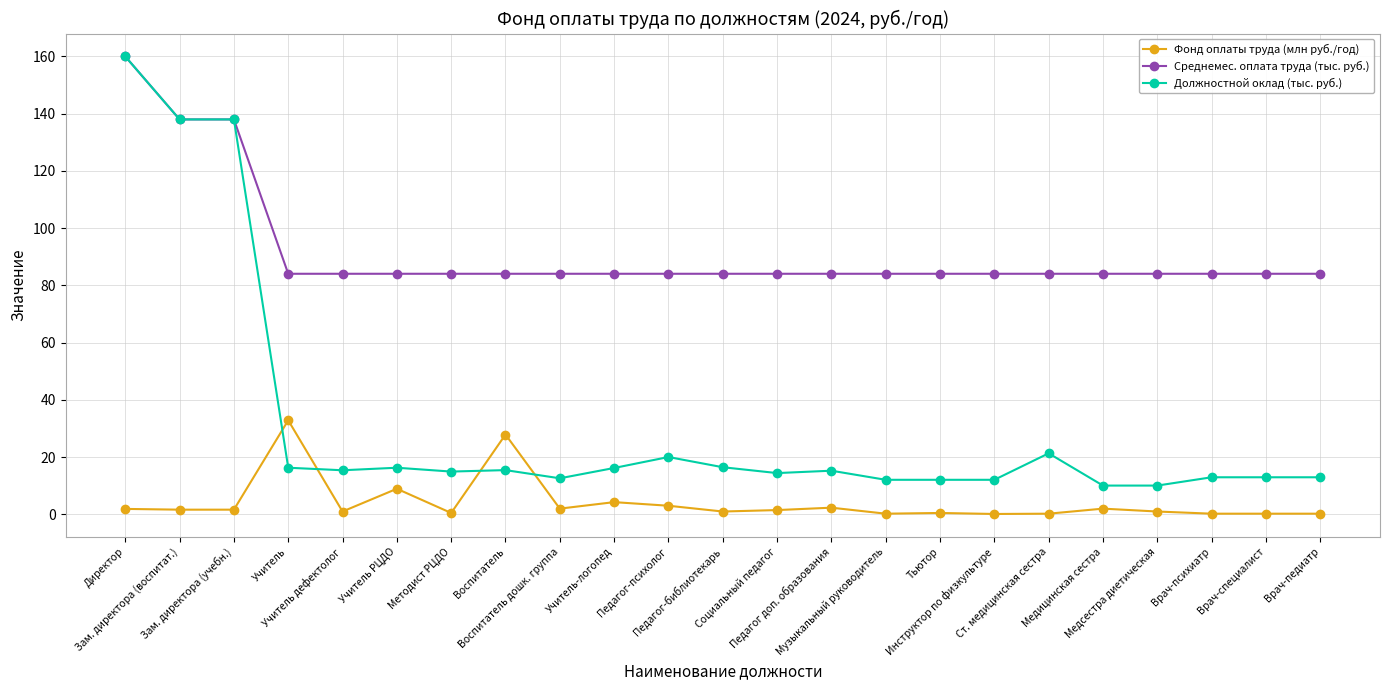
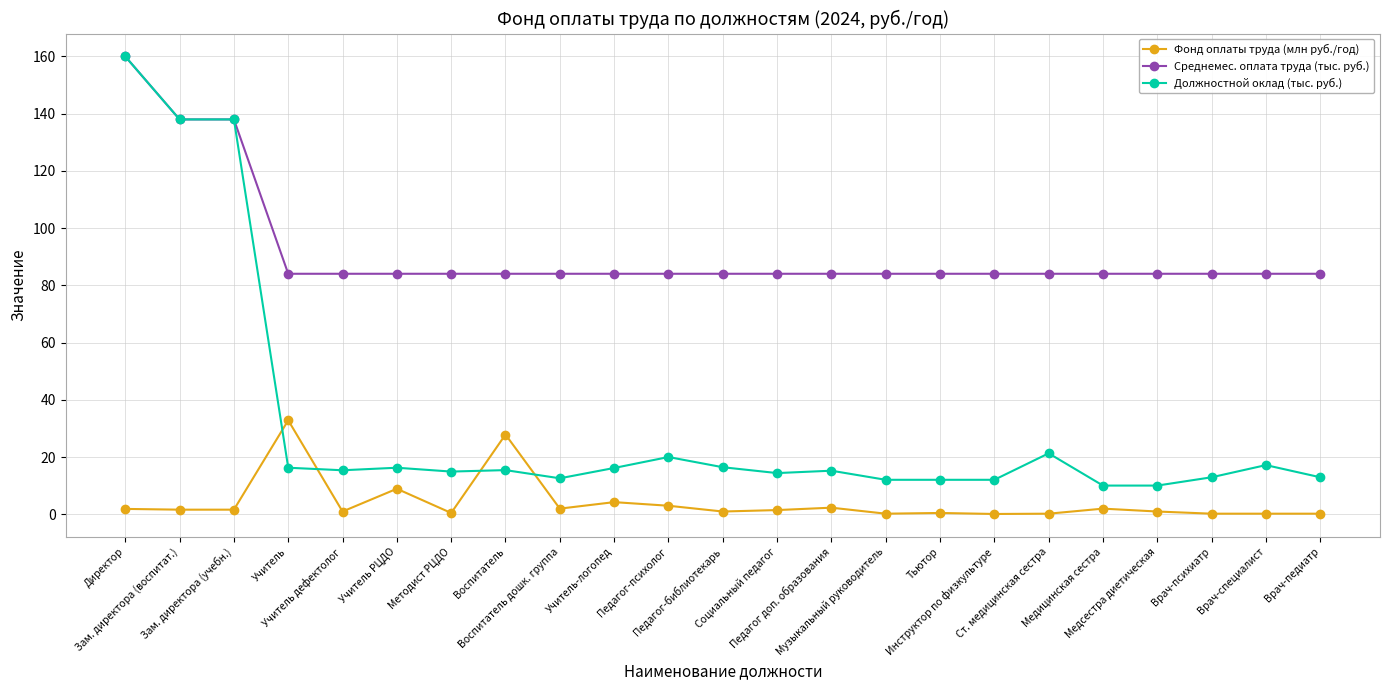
  {
    "Фонд оплаты труда (млн руб./год)": {
      "Директор": 2,
      "Зам. директора (воспитат.)": 2,
      "Зам. директора (учебн.)": 2,
      "Учитель": 33,
      "Учитель дефектолог": 1,
      "Учитель РЦДО": 9,
      "Методист РЦДО": 1,
      "Воспитатель": 28,
      "Воспитатель дошк. группа": 2,
      "Учитель-логопед": 4,
      "Педагог-психолог": 3,
      "Педагог-библиотекарь": 1,
      "Социальный педагог": 2,
      "Педагог доп. образования": 2,
      "Музыкальный руководитель": 0,
      "Тьютор": 1,
      "Инструктор по физкультуре": 0,
      "Ст. медицинская сестра": 0,
      "Медицинская сестра": 2,
      "Медсестра диетическая": 1,
      "Врач-психиатр": 0,
      "Врач-специалист": 0,
      "Врач-педиатр": 0
    },
    "Среднемес. оплата труда (тыс. руб.)": {
      "Учитель": 84,
      "Учитель дефектолог": 84,
      "Учитель РЦДО": 84,
      "Методист РЦДО": 84,
      "Воспитатель": 84,
      "Воспитатель дошк. группа": 84,
      "Учитель-логопед": 84,
      "Педагог-психолог": 84,
      "Педагог-библиотекарь": 84,
      "Социальный педагог": 84,
      "Педагог доп. образования": 84,
      "Музыкальный руководитель": 84,
      "Тьютор": 84,
      "Инструктор по физкультуре": 84,
      "Ст. медицинская сестра": 84,
      "Медицинская сестра": 84,
      "Медсестра диетическая": 84,
      "Врач-психиатр": 84,
      "Врач-специалист": 84,
      "Врач-педиатр": 84
    },
    "Должностной оклад (тыс. руб.)": {
      "Учитель": 16,
      "Учитель дефектолог": 15,
      "Учитель РЦДО": 16,
      "Методист РЦДО": 15,
      "Воспитатель": 15,
      "Воспитатель дошк. группа": 13,
      "Учитель-логопед": 16,
      "Педагог-психолог": 20,
      "Педагог-библиотекарь": 16,
      "Социальный педагог": 14,
      "Педагог доп. образования": 15,
      "Музыкальный руководитель": 12,
      "Тьютор": 12,
      "Инструктор по физкультуре": 12,
      "Ст. медицинская сестра": 21,
      "Медицинская сестра": 10,
      "Медсестра диетическая": 10,
      "Врач-психиатр": 13,
-     "Врач-специалист": 13,
+     "Врач-специалист": 17,
      "Врач-педиатр": 13
    }
  }
